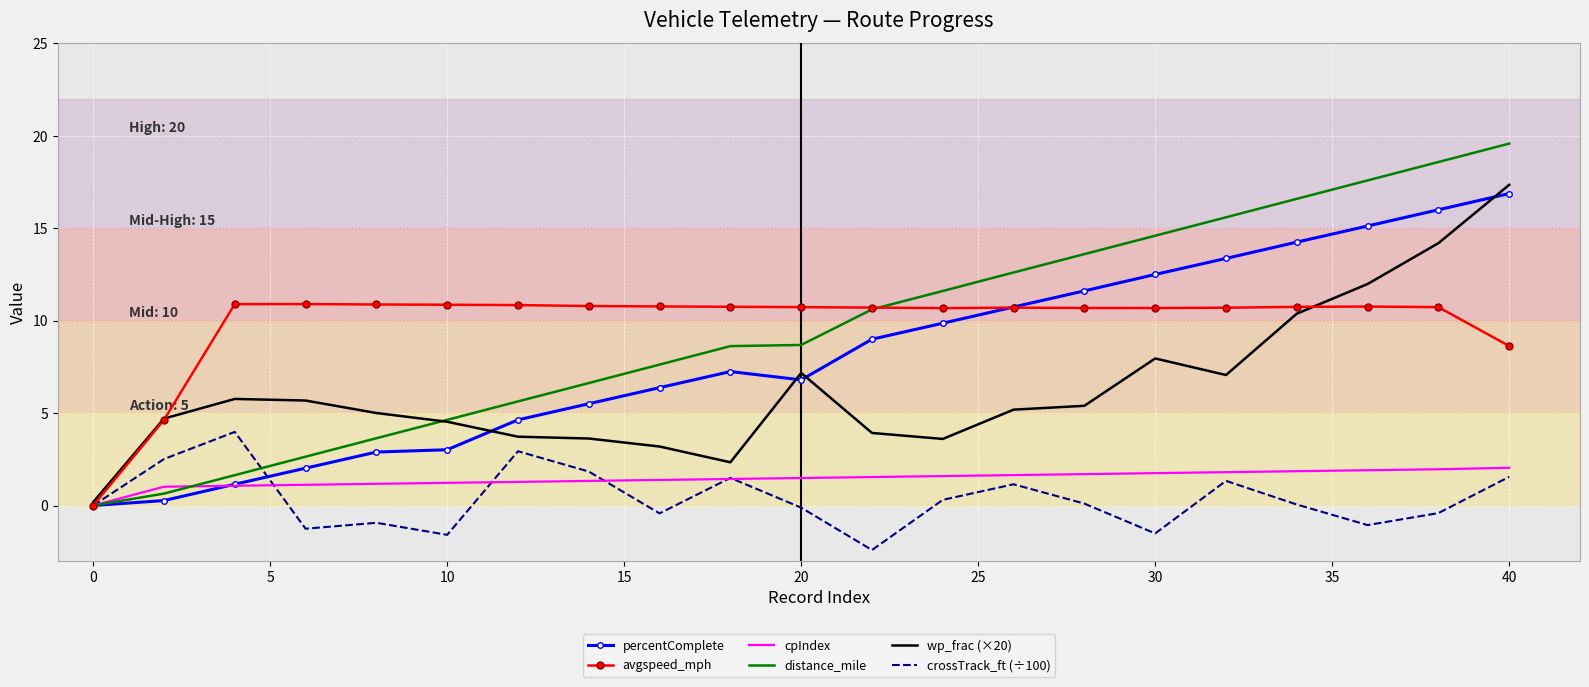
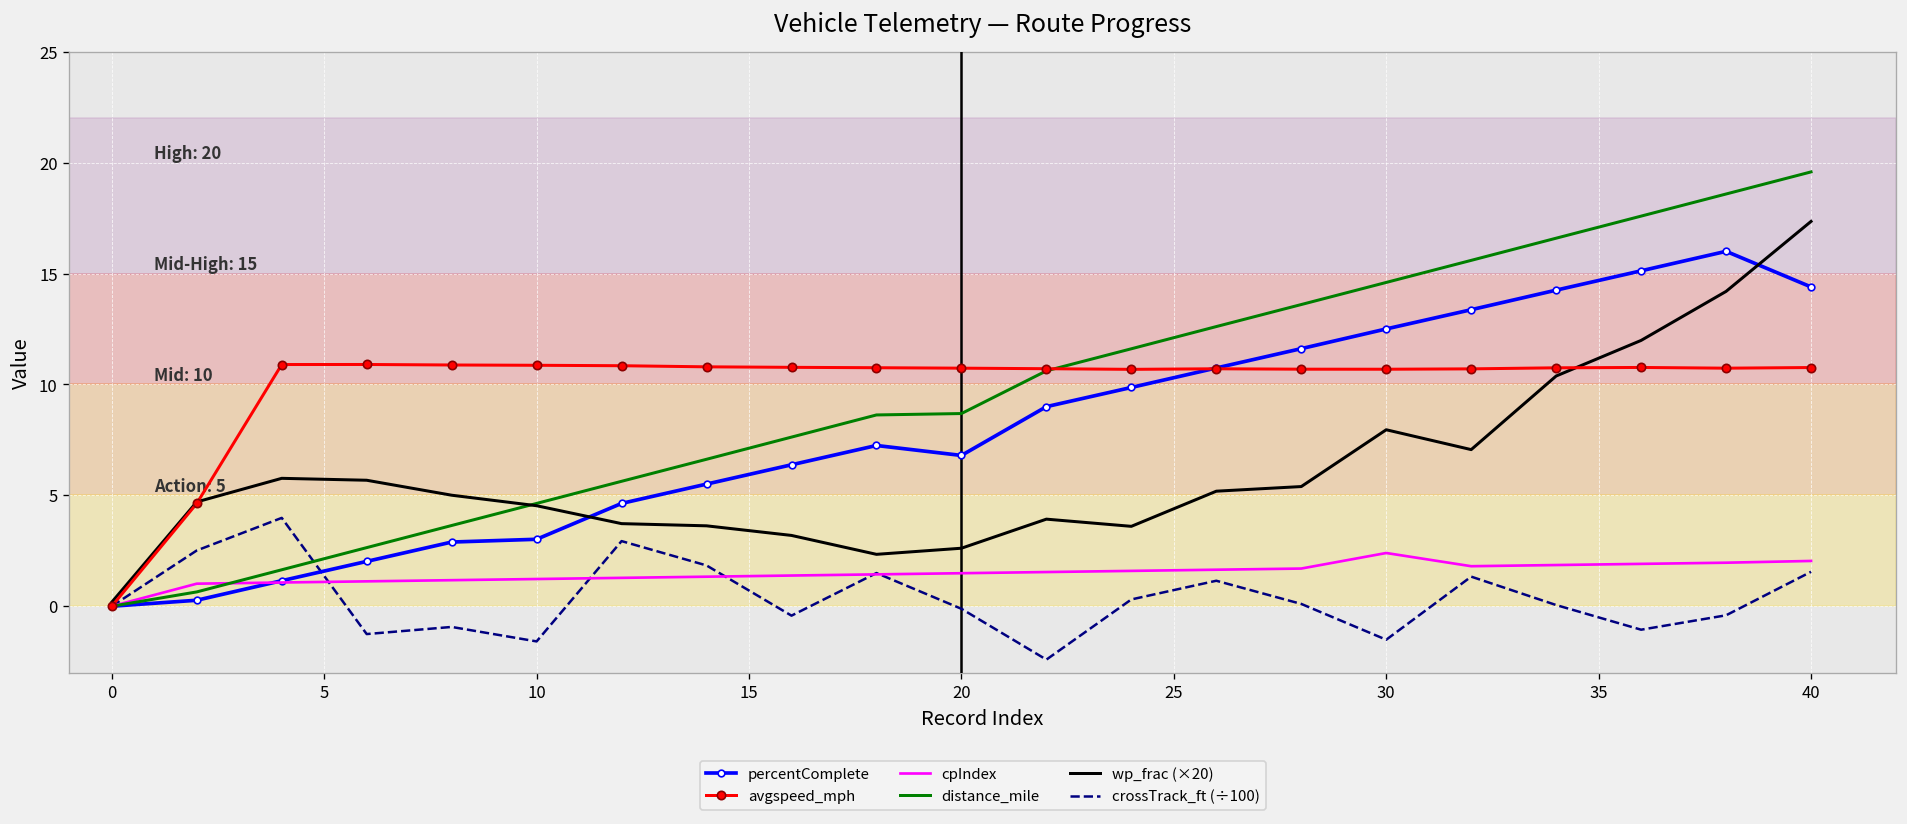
  {
    "percentComplete": {
      "10": 3.0,
      "20": 6.8,
      "30": 12.5,
-     "40": 16.9
+     "40": 14.4
    },
    "avgspeed_mph": {
      "10": 10.9,
      "20": 10.7,
      "30": 10.7,
-     "40": 8.6
+     "40": 10.8
    },
    "cpIndex": {
      "10": 1.2,
      "20": 1.5,
-     "30": 1.8,
+     "30": 2.4,
      "40": 2.0
    },
    "distance_mile": {
      "20": 8.7,
      "30": 14.6,
      "40": 19.6
    },
    "wp_frac (×20)": {
      "0": 0.2,
-     "20": 7.2,
+     "20": 2.6,
      "30": 8.0,
      "40": 17.4
    },
    "crossTrack_ft (÷100)": {
      "10": -1.6,
      "20": -0.1,
      "30": -1.5,
      "40": 1.6
    }
  }
